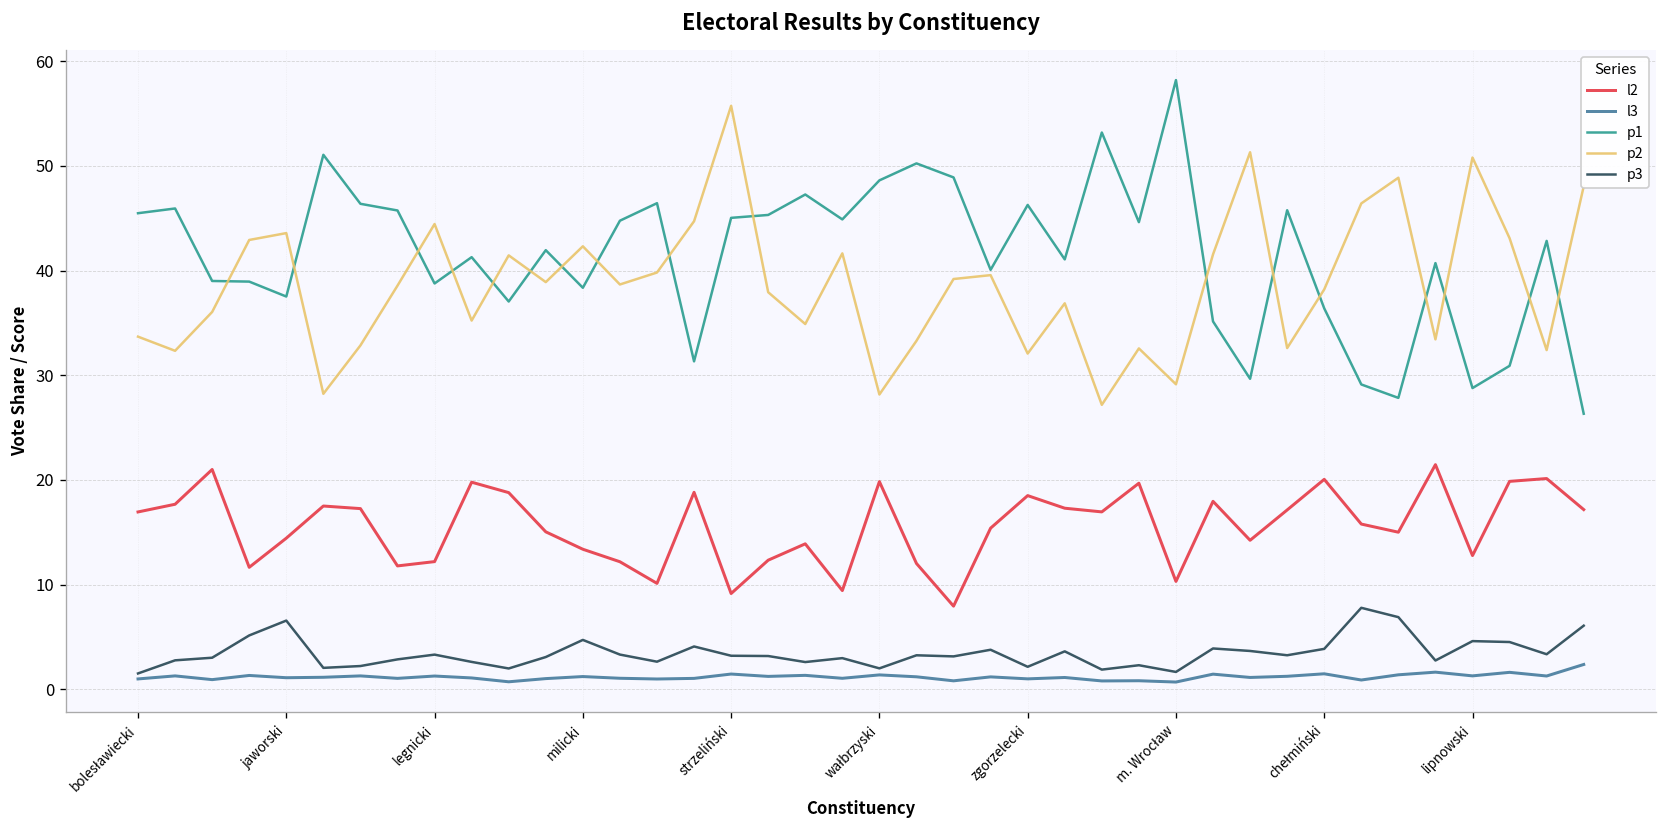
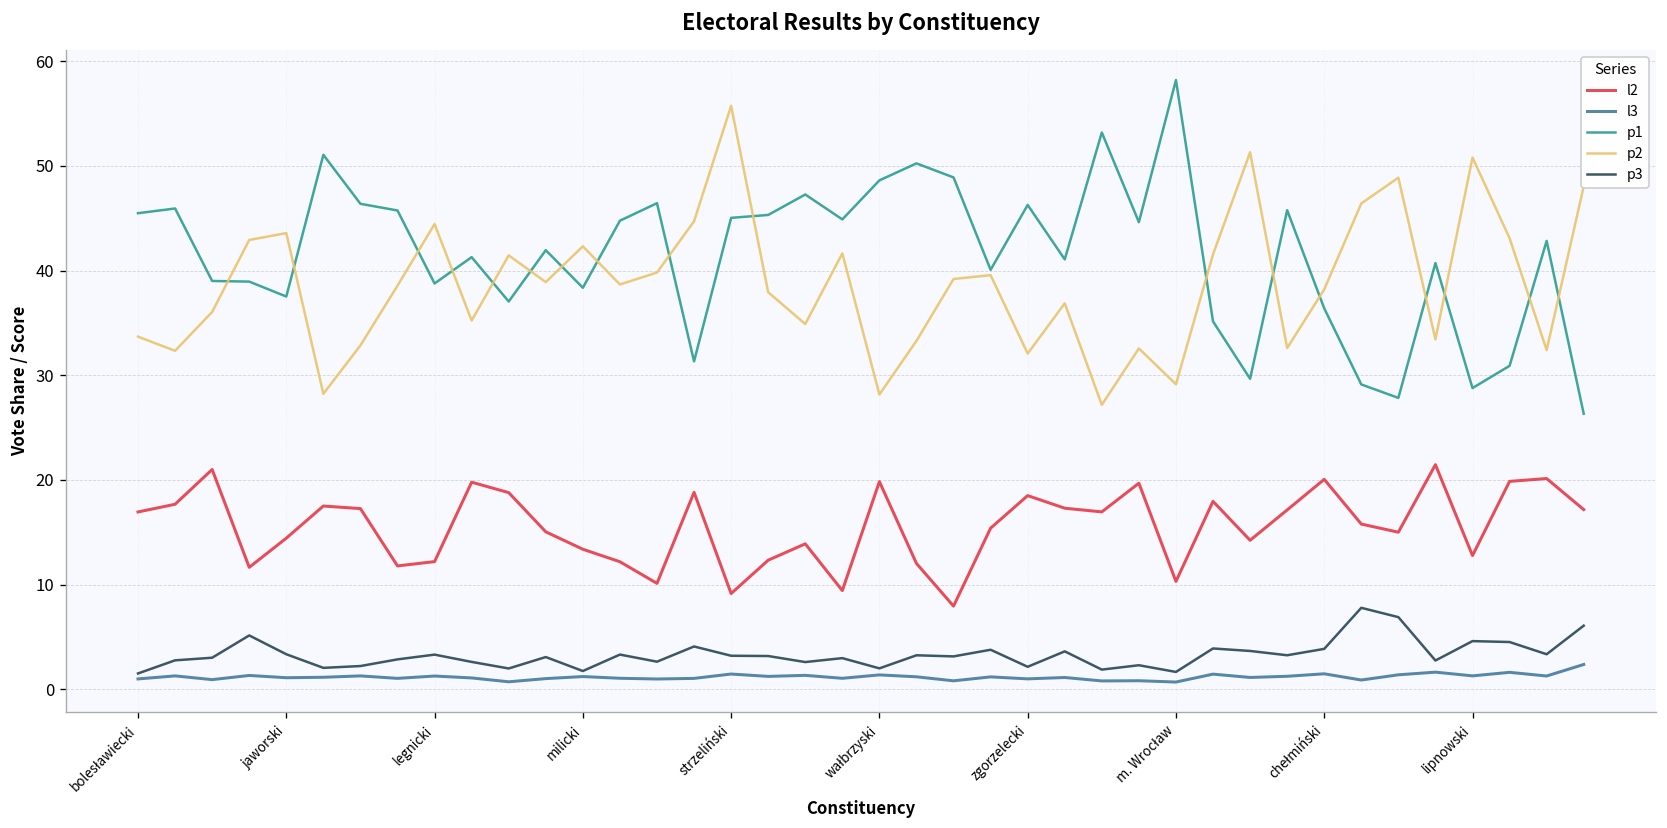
  {
    "l2": {
      "bolesławiecki": 17,
      "jaworski": 14,
      "legnicki": 12,
      "milicki": 13,
      "strzeliński": 9,
      "wałbrzyski": 20,
      "zgorzelecki": 19,
      "m. Wrocław": 10,
      "chełmiński": 20,
      "lipnowski": 13
    },
    "p2": {
      "bolesławiecki": 34,
      "jaworski": 44,
      "legnicki": 44,
      "milicki": 42,
      "strzeliński": 56,
      "wałbrzyski": 28,
      "zgorzelecki": 32,
      "m. Wrocław": 29,
      "chełmiński": 38,
      "lipnowski": 51
    },
    "p3": {
      "bolesławiecki": 2,
-     "jaworski": 7,
+     "jaworski": 3,
      "legnicki": 3,
-     "milicki": 5,
+     "milicki": 2,
      "strzeliński": 3,
      "wałbrzyski": 2,
      "zgorzelecki": 2,
      "m. Wrocław": 2,
      "chełmiński": 4,
      "lipnowski": 5
    }
  }
